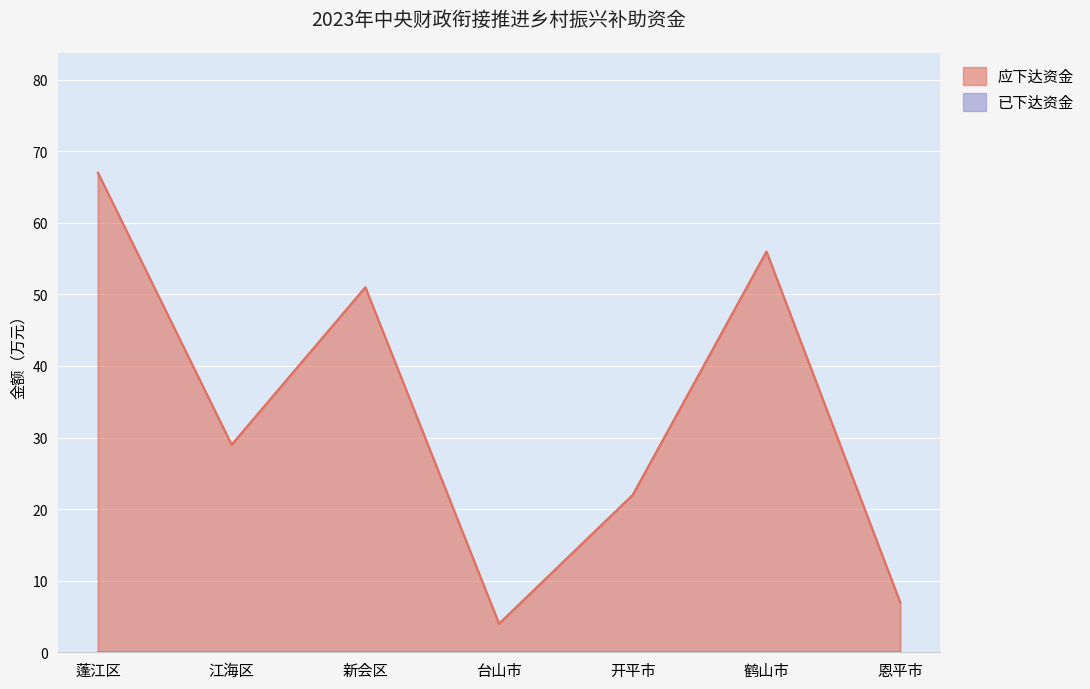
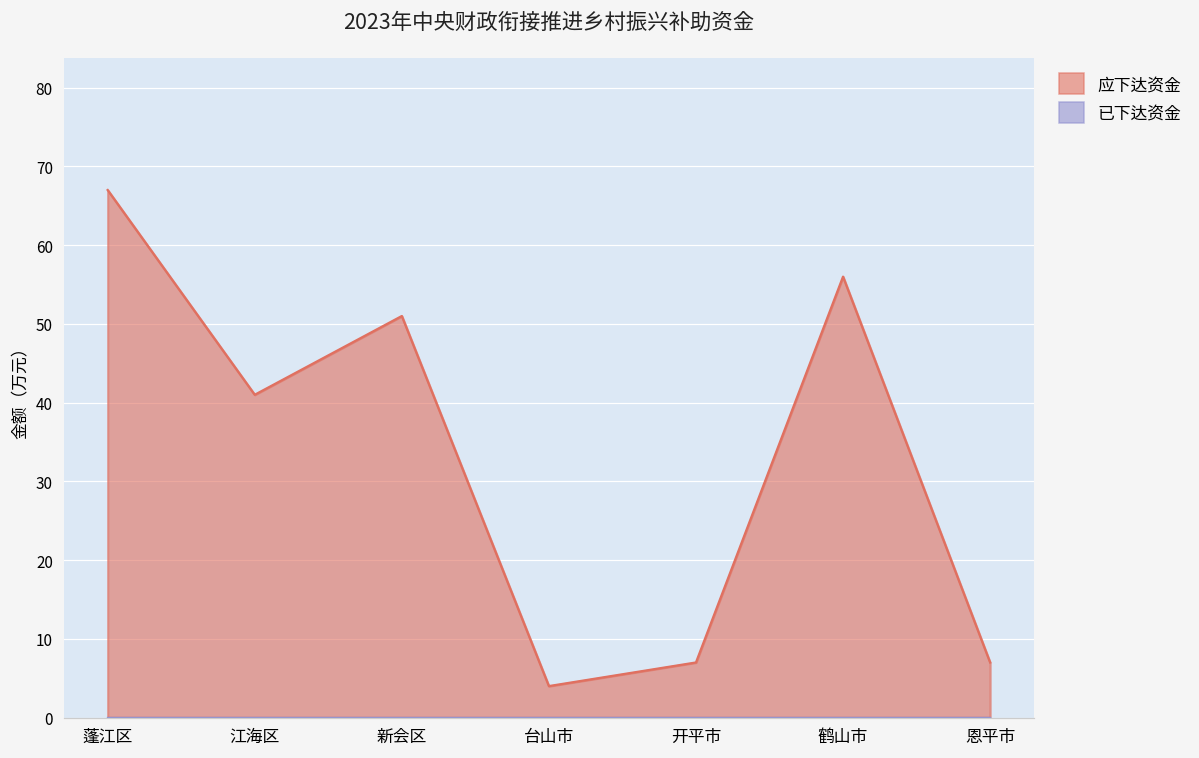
  {
    "已下达资金": {
      "蓬江区": 0,
      "江海区": 0,
      "新会区": 0,
      "台山市": 0,
      "开平市": 0,
      "鹤山市": 0,
      "恩平市": 0
    },
    "应下达资金": {
      "蓬江区": 67,
-     "江海区": 29,
+     "江海区": 41,
      "新会区": 51,
      "台山市": 4,
-     "开平市": 22,
+     "开平市": 7,
      "鹤山市": 56,
      "恩平市": 7
    }
  }
